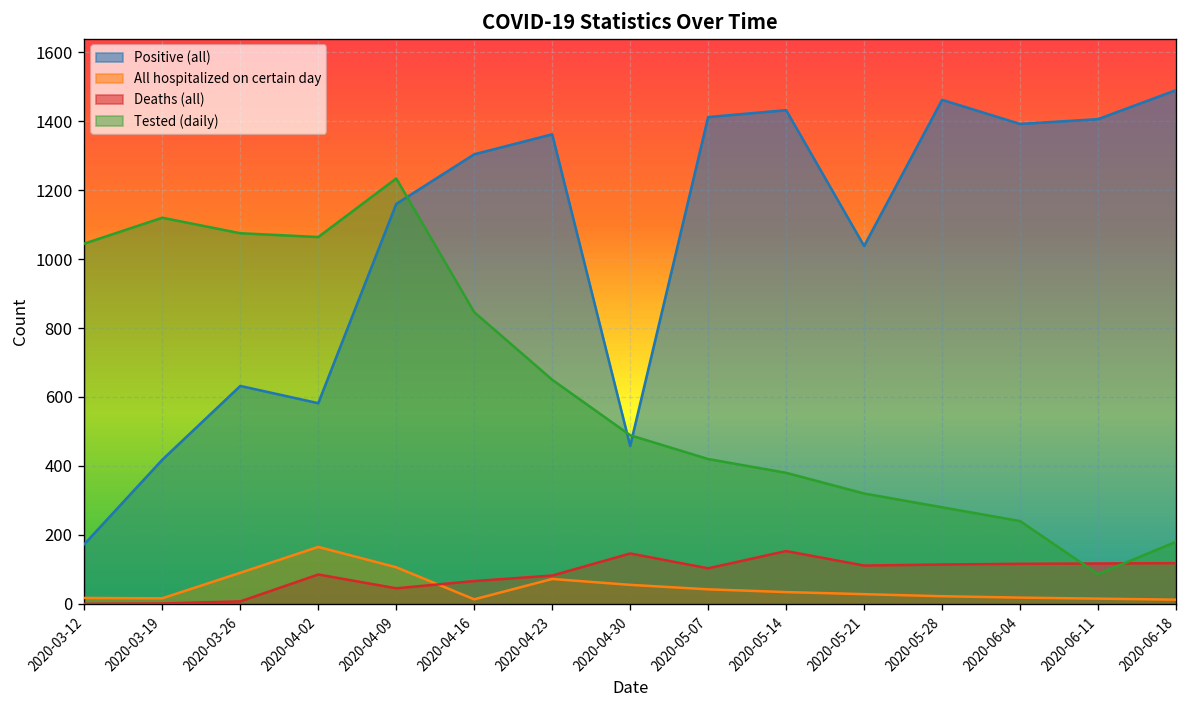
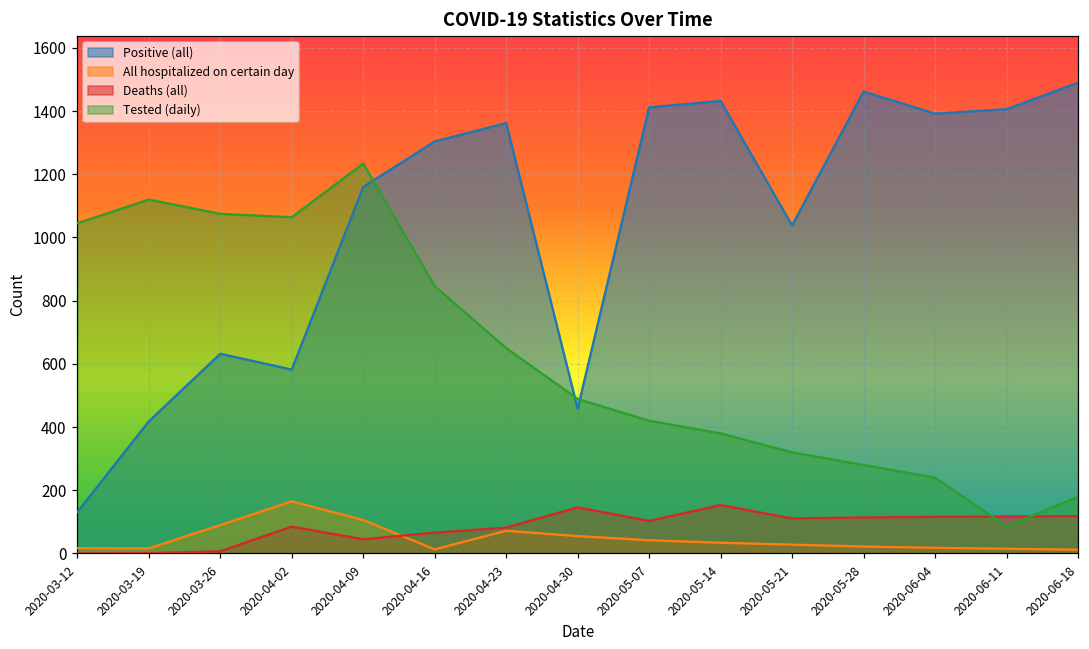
  {
    "Positive (all)": {
-     "2020-03-12": 170,
+     "2020-03-12": 130,
      "2020-03-19": 420,
      "2020-03-26": 630,
      "2020-04-02": 580,
      "2020-04-09": 1160,
      "2020-04-16": 1300,
      "2020-04-23": 1360,
      "2020-04-30": 460,
      "2020-05-07": 1410,
      "2020-05-14": 1430,
      "2020-05-21": 1040,
      "2020-05-28": 1460,
      "2020-06-04": 1390,
      "2020-06-11": 1410,
      "2020-06-18": 1490
    },
    "All hospitalized on certain day": {
      "2020-03-12": 20,
      "2020-03-19": 20,
      "2020-03-26": 90,
      "2020-04-02": 170,
      "2020-04-09": 110,
      "2020-04-16": 10,
      "2020-04-23": 70,
      "2020-04-30": 60,
      "2020-05-07": 40,
      "2020-05-14": 30,
      "2020-05-21": 30,
      "2020-05-28": 20,
      "2020-06-04": 20,
      "2020-06-11": 20,
      "2020-06-18": 10
    },
    "Deaths (all)": {
      "2020-03-12": 0,
      "2020-03-19": 0,
      "2020-03-26": 10,
      "2020-04-02": 90,
      "2020-04-09": 50,
      "2020-04-16": 70,
      "2020-04-23": 80,
      "2020-04-30": 150,
      "2020-05-07": 100,
      "2020-05-14": 150,
      "2020-05-21": 110,
      "2020-05-28": 110,
      "2020-06-04": 120,
      "2020-06-11": 120,
      "2020-06-18": 120
    },
    "Tested (daily)": {
      "2020-03-12": 1050,
      "2020-03-19": 1120,
      "2020-03-26": 1080,
      "2020-04-02": 1060,
      "2020-04-09": 1230,
      "2020-04-16": 850,
      "2020-04-23": 650,
      "2020-04-30": 490,
      "2020-05-07": 420,
      "2020-05-14": 380,
      "2020-05-21": 320,
      "2020-05-28": 280,
      "2020-06-04": 240,
      "2020-06-11": 90,
      "2020-06-18": 180
    }
  }
